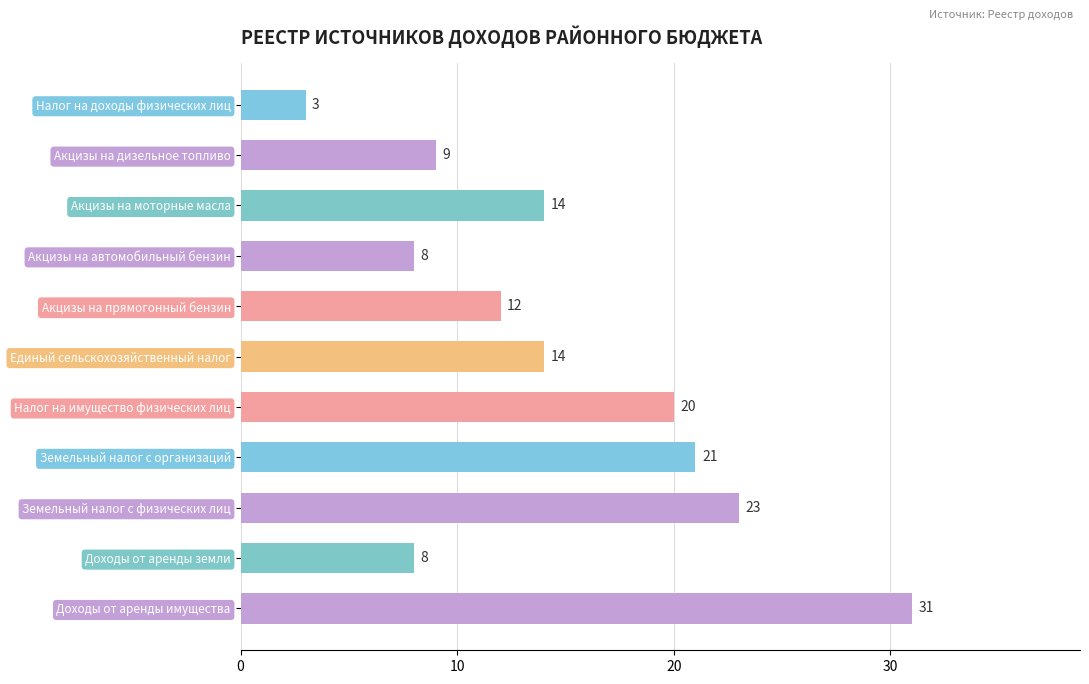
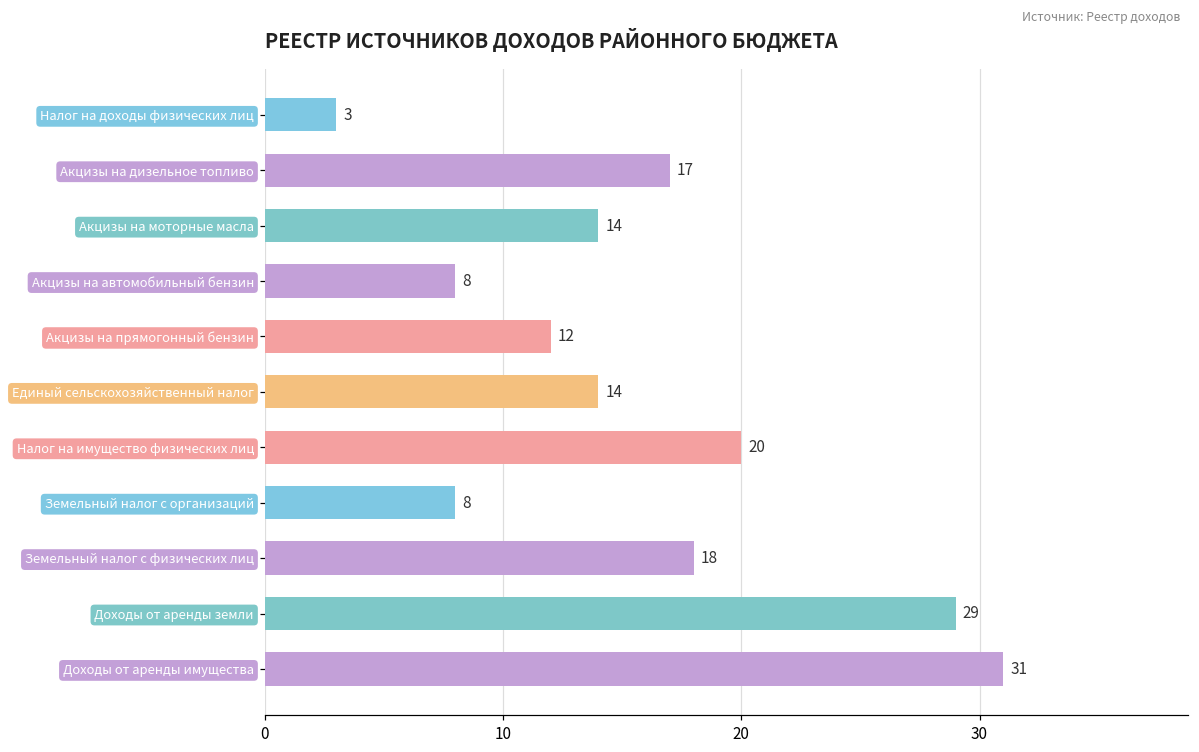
  {
    "Налог на доходы физических лиц": 3,
-   "Акцизы на дизельное топливо": 9,
+   "Акцизы на дизельное топливо": 17,
    "Акцизы на моторные масла": 14,
    "Акцизы на автомобильный бензин": 8,
    "Акцизы на прямогонный бензин": 12,
    "Единый сельскохозяйственный налог": 14,
    "Налог на имущество физических лиц": 20,
-   "Земельный налог с организаций": 21,
-   "Земельный налог с физических лиц": 23,
-   "Доходы от аренды земли": 8,
+   "Земельный налог с организаций": 8,
+   "Земельный налог с физических лиц": 18,
+   "Доходы от аренды земли": 29,
    "Доходы от аренды имущества": 31
  }
